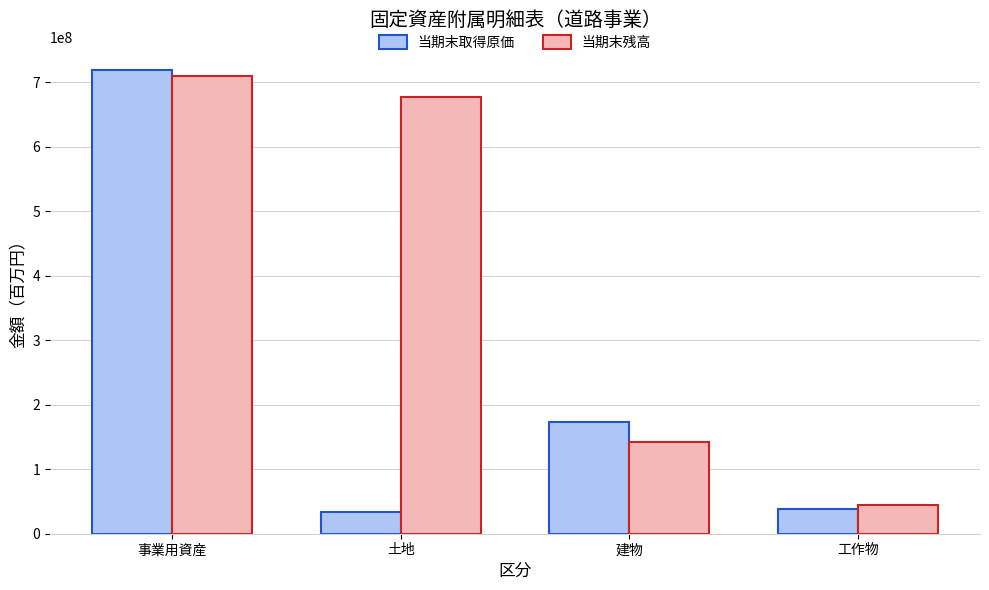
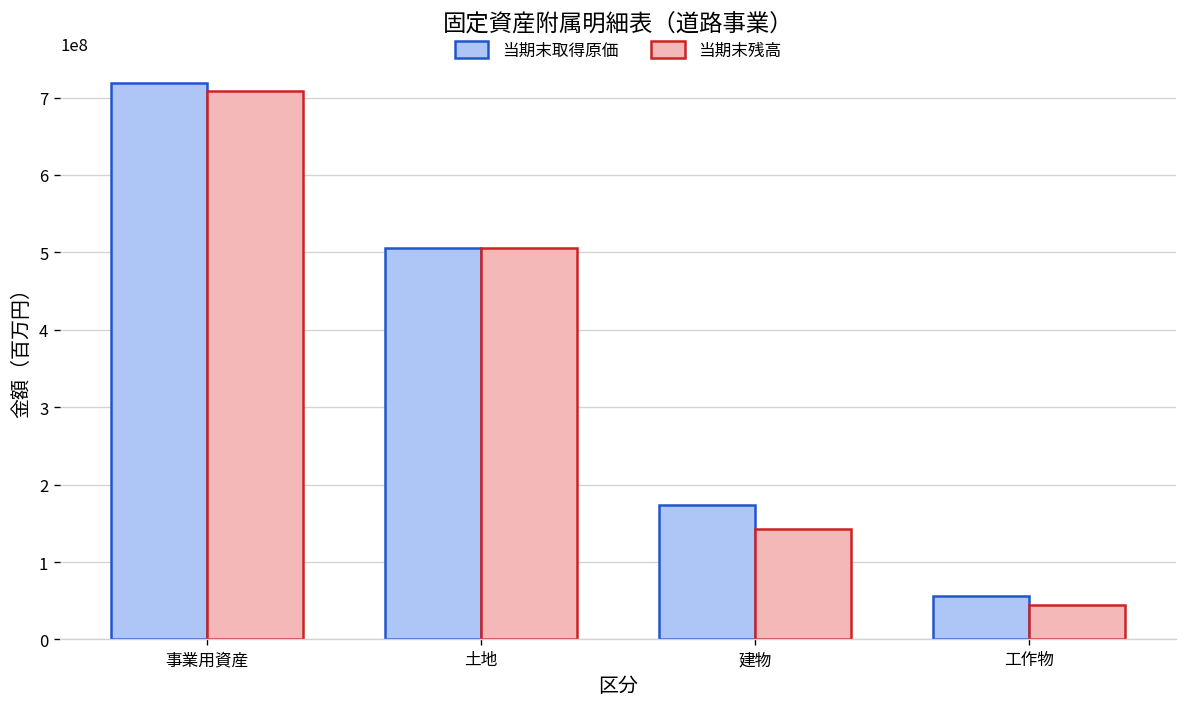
  {
    "当期末取得原価": {
      "事業用資産": 720000000,
-     "土地": 30000000,
+     "土地": 510000000,
      "建物": 170000000,
-     "工作物": 40000000
+     "工作物": 60000000
    },
    "当期末残高": {
      "事業用資産": 710000000,
-     "土地": 680000000,
+     "土地": 510000000,
      "建物": 140000000,
      "工作物": 40000000
    }
  }
